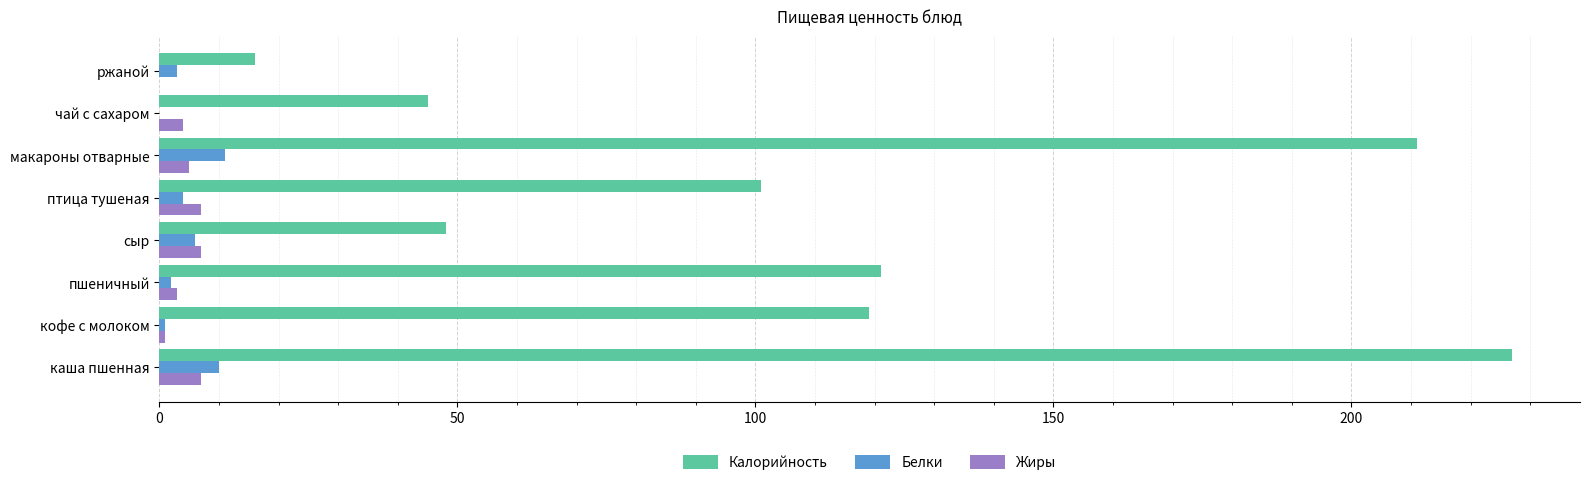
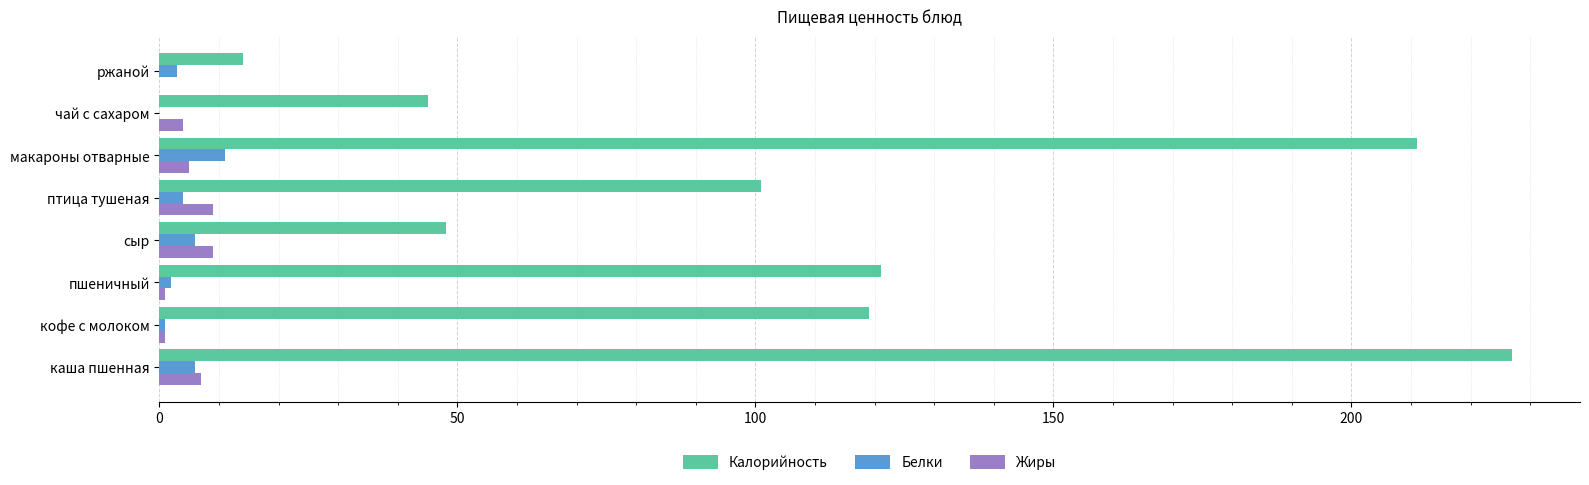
  {
    "Калорийность": {
-     "ржаной": 16,
+     "ржаной": 14,
      "чай с сахаром": 45,
      "макароны отварные": 211,
      "птица тушеная": 101,
      "сыр": 48,
      "пшеничный": 121,
      "кофе с молоком": 119,
      "каша пшенная": 227
    },
    "Белки": {
      "ржаной": 3,
      "чай с сахаром": 0,
      "макароны отварные": 11,
      "птица тушеная": 4,
      "сыр": 6,
      "пшеничный": 2,
      "кофе с молоком": 1,
-     "каша пшенная": 10
+     "каша пшенная": 6
    },
    "Жиры": {
      "ржаной": 0,
      "чай с сахаром": 4,
      "макароны отварные": 5,
-     "птица тушеная": 7,
-     "сыр": 7,
-     "пшеничный": 3,
+     "птица тушеная": 9,
+     "сыр": 9,
+     "пшеничный": 1,
      "кофе с молоком": 1,
      "каша пшенная": 7
    }
  }
